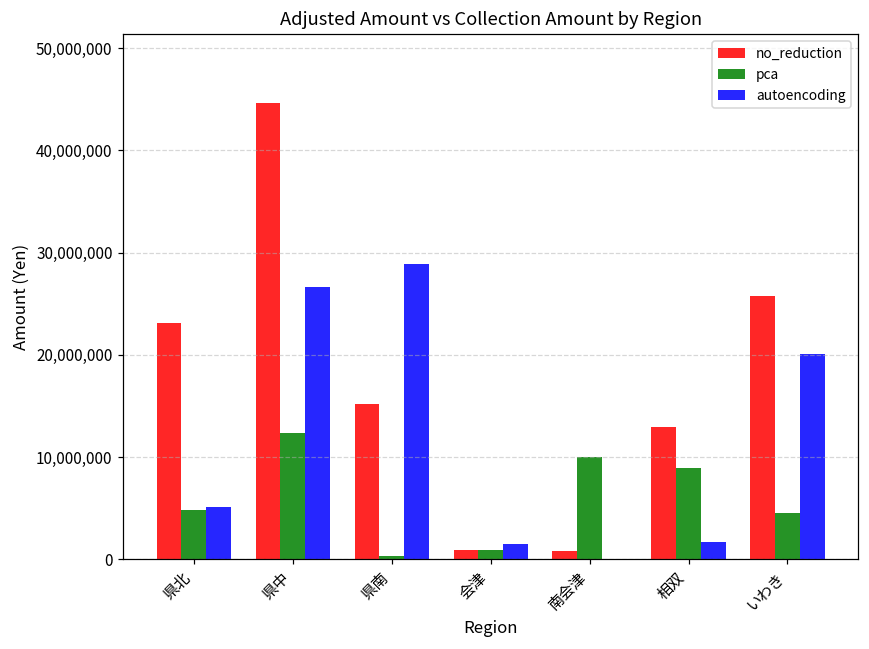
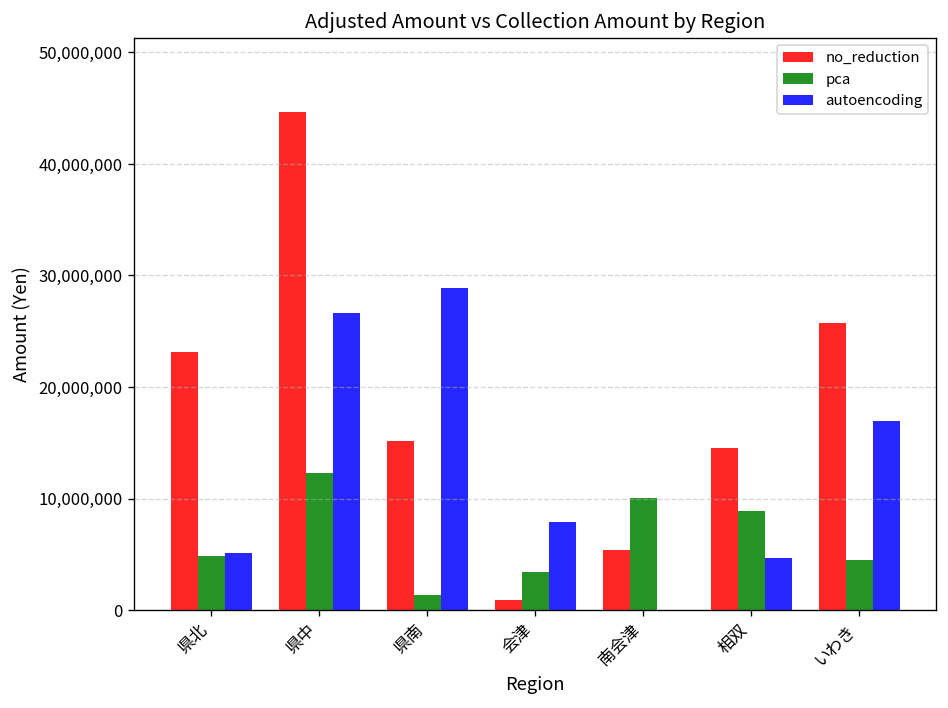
  {
    "no_reduction": {
      "県北": "23,000,000",
      "県中": "45,000,000",
      "県南": "15,000,000",
      "会津": "1,000,000",
-     "南会津": "1,000,000",
-     "相双": "13,000,000",
+     "南会津": "5,000,000",
+     "相双": "15,000,000",
      "いわき": "26,000,000"
    },
    "pca": {
      "県北": "5,000,000",
      "県中": "12,000,000",
-     "県南": "0",
-     "会津": "1,000,000",
+     "県南": "1,000,000",
+     "会津": "3,000,000",
      "南会津": "10,000,000",
      "相双": "9,000,000",
      "いわき": "5,000,000"
    },
    "autoencoding": {
      "県北": "5,000,000",
      "県中": "27,000,000",
      "県南": "29,000,000",
-     "会津": "1,000,000",
+     "会津": "8,000,000",
      "南会津": "0",
-     "相双": "2,000,000",
-     "いわき": "20,000,000"
+     "相双": "5,000,000",
+     "いわき": "17,000,000"
    }
  }
